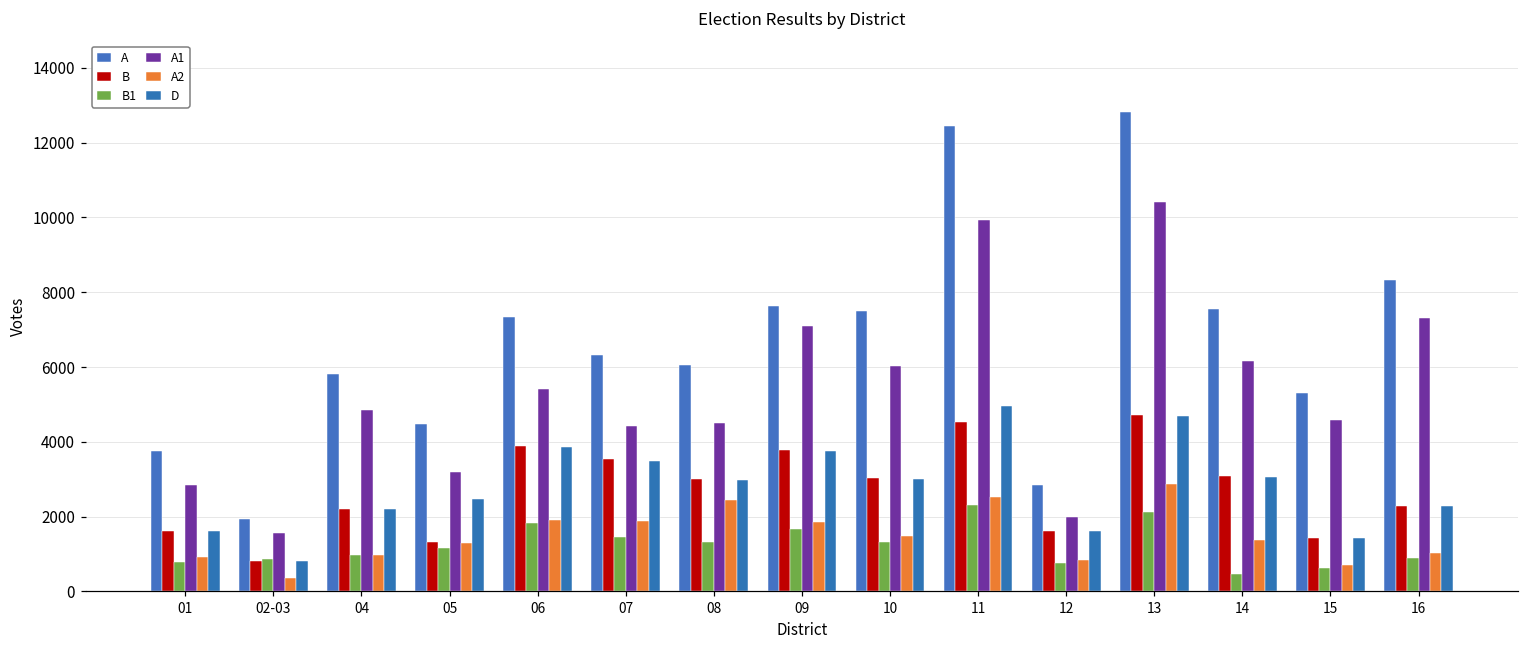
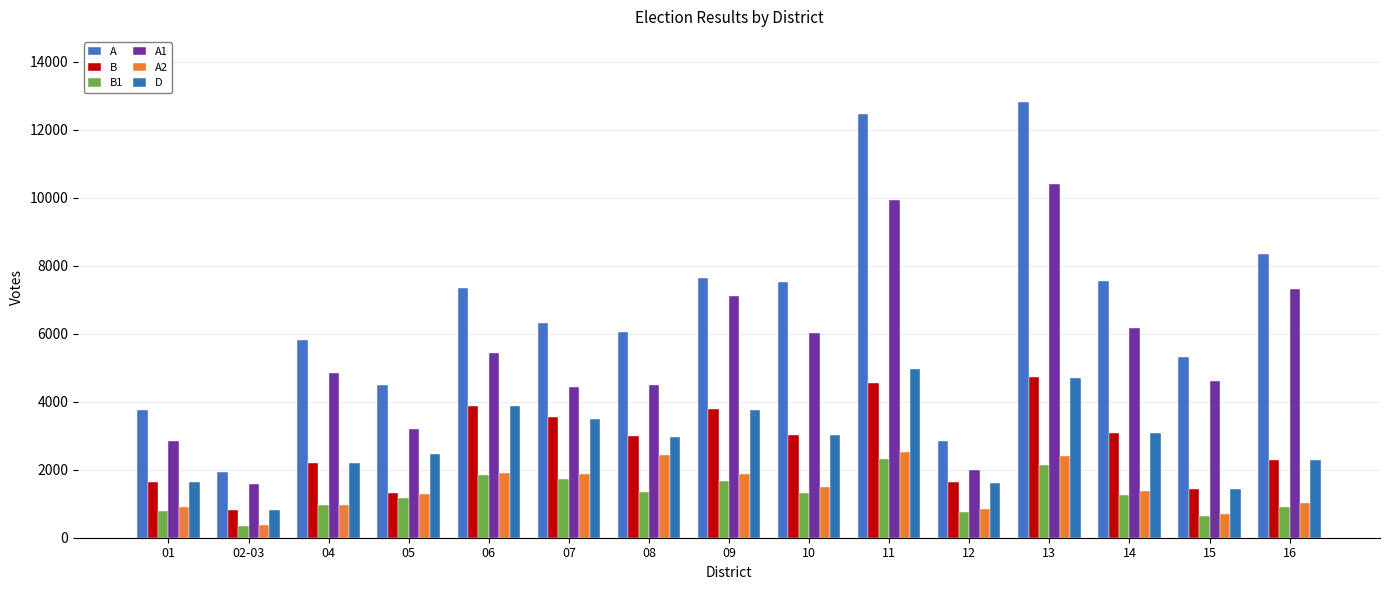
  {
    "B": {
      "01": 1600,
      "02-03": 800,
      "04": 2200,
      "05": 1300,
      "06": 3900,
      "07": 3500,
      "08": 3000,
      "09": 3800,
      "10": 3000,
      "11": 4500,
      "12": 1600,
      "13": 4700,
      "14": 3100,
      "15": 1400,
      "16": 2300
    },
    "B1": {
      "01": 800,
-     "02-03": 900,
+     "02-03": 300,
      "04": 1000,
      "05": 1200,
      "06": 1800,
-     "07": 1500,
+     "07": 1700,
      "08": 1300,
      "09": 1700,
      "10": 1300,
      "11": 2300,
      "12": 800,
      "13": 2100,
-     "14": 500,
+     "14": 1300,
      "15": 600,
      "16": 900
    },
    "A1": {
      "01": 2900,
      "02-03": 1600,
      "04": 4800,
      "05": 3200,
      "06": 5400,
      "07": 4400,
      "08": 4500,
      "09": 7100,
      "10": 6000,
      "11": 9900,
      "12": 2000,
      "13": 10400,
      "14": 6200,
      "15": 4600,
      "16": 7300
    },
    "A2": {
      "01": 900,
      "02-03": 400,
      "04": 1000,
      "05": 1300,
      "06": 1900,
      "07": 1900,
      "08": 2400,
      "09": 1900,
      "10": 1500,
      "11": 2500,
      "12": 800,
-     "13": 2900,
+     "13": 2400,
      "14": 1400,
      "15": 700,
      "16": 1000
    }
  }
